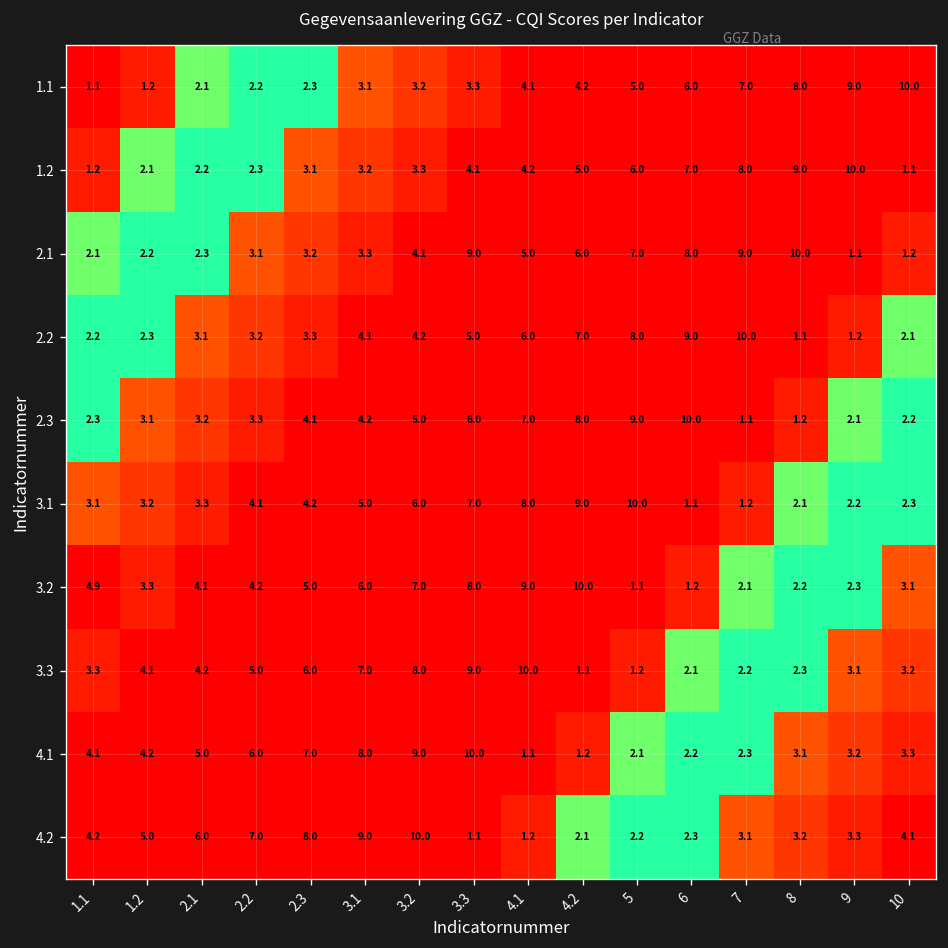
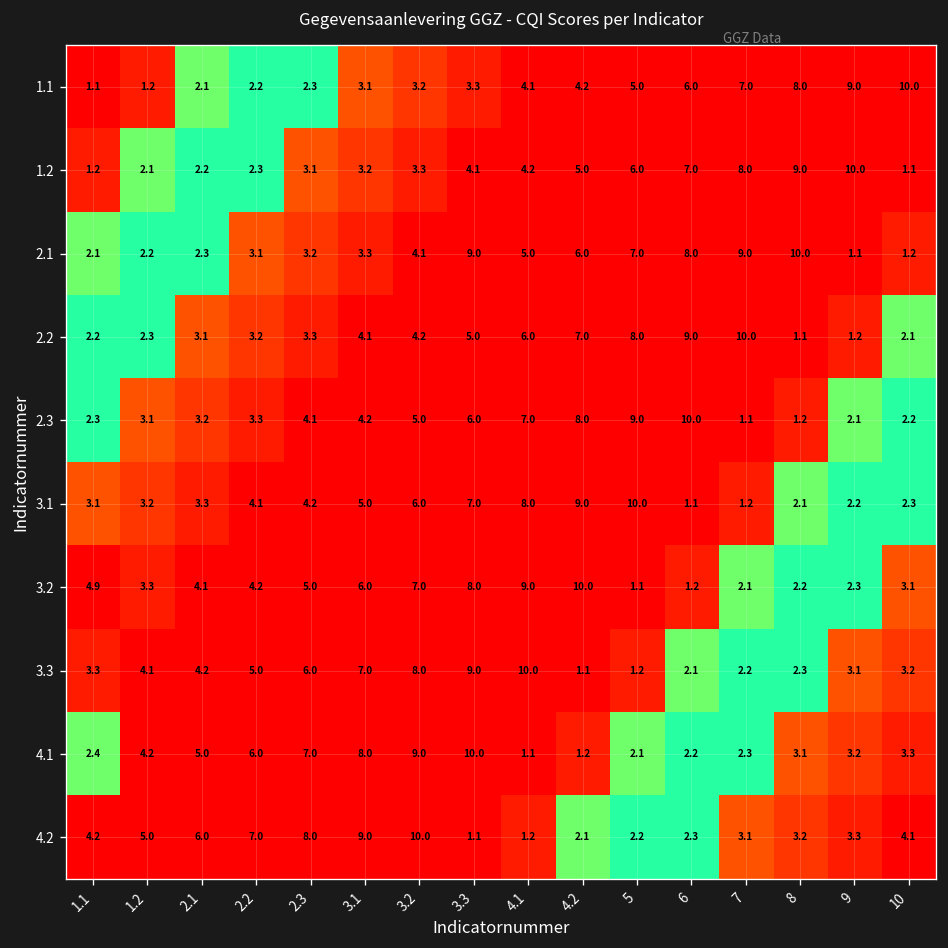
  {
    "1.1": {
      "1.1": 1.1,
      "1.2": 1.2,
      "2.1": 2.1,
      "2.2": 2.2,
      "2.3": 2.3,
      "3.1": 3.1,
      "3.2": 3.2,
      "3.3": 3.3,
      "4.1": 4.1,
      "4.2": 4.2,
      "5": 5.0,
      "6": 6.0,
      "7": 7.0,
      "8": 8.0,
      "9": 9.0,
      "10": 10.0
    },
    "1.2": {
      "1.1": 1.2,
      "1.2": 2.1,
      "2.1": 2.2,
      "2.2": 2.3,
      "2.3": 3.1,
      "3.1": 3.2,
      "3.2": 3.3,
      "3.3": 4.1,
      "4.1": 4.2,
      "4.2": 5.0,
      "5": 6.0,
      "6": 7.0,
      "7": 8.0,
      "8": 9.0,
      "9": 10.0,
      "10": 1.1
    },
    "2.1": {
      "1.1": 2.1,
      "1.2": 2.2,
      "2.1": 2.3,
      "2.2": 3.1,
      "2.3": 3.2,
      "3.1": 3.3,
      "3.2": 4.1,
      "3.3": 9.0,
      "4.1": 5.0,
      "4.2": 6.0,
      "5": 7.0,
      "6": 8.0,
      "7": 9.0,
      "8": 10.0,
      "9": 1.1,
      "10": 1.2
    },
    "2.2": {
      "1.1": 2.2,
      "1.2": 2.3,
      "2.1": 3.1,
      "2.2": 3.2,
      "2.3": 3.3,
      "3.1": 4.1,
      "3.2": 4.2,
      "3.3": 5.0,
      "4.1": 6.0,
      "4.2": 7.0,
      "5": 8.0,
      "6": 9.0,
      "7": 10.0,
      "8": 1.1,
      "9": 1.2,
      "10": 2.1
    },
    "2.3": {
      "1.1": 2.3,
      "1.2": 3.1,
      "2.1": 3.2,
      "2.2": 3.3,
      "2.3": 4.1,
      "3.1": 4.2,
      "3.2": 5.0,
      "3.3": 6.0,
      "4.1": 7.0,
      "4.2": 8.0,
      "5": 9.0,
      "6": 10.0,
      "7": 1.1,
      "8": 1.2,
      "9": 2.1,
      "10": 2.2
    },
    "3.1": {
      "1.1": 3.1,
      "1.2": 3.2,
      "2.1": 3.3,
      "2.2": 4.1,
      "2.3": 4.2,
      "3.1": 5.0,
      "3.2": 6.0,
      "3.3": 7.0,
      "4.1": 8.0,
      "4.2": 9.0,
      "5": 10.0,
      "6": 1.1,
      "7": 1.2,
      "8": 2.1,
      "9": 2.2,
      "10": 2.3
    },
    "3.2": {
      "1.1": 4.9,
      "1.2": 3.3,
      "2.1": 4.1,
      "2.2": 4.2,
      "2.3": 5.0,
      "3.1": 6.0,
      "3.2": 7.0,
      "3.3": 8.0,
      "4.1": 9.0,
      "4.2": 10.0,
      "5": 1.1,
      "6": 1.2,
      "7": 2.1,
      "8": 2.2,
      "9": 2.3,
      "10": 3.1
    },
    "3.3": {
      "1.1": 3.3,
      "1.2": 4.1,
      "2.1": 4.2,
      "2.2": 5.0,
      "2.3": 6.0,
      "3.1": 7.0,
      "3.2": 8.0,
      "3.3": 9.0,
      "4.1": 10.0,
      "4.2": 1.1,
      "5": 1.2,
      "6": 2.1,
      "7": 2.2,
      "8": 2.3,
      "9": 3.1,
      "10": 3.2
    },
    "4.1": {
-     "1.1": 4.1,
+     "1.1": 2.4,
      "1.2": 4.2,
      "2.1": 5.0,
      "2.2": 6.0,
      "2.3": 7.0,
      "3.1": 8.0,
      "3.2": 9.0,
      "3.3": 10.0,
      "4.1": 1.1,
      "4.2": 1.2,
      "5": 2.1,
      "6": 2.2,
      "7": 2.3,
      "8": 3.1,
      "9": 3.2,
      "10": 3.3
    },
    "4.2": {
      "1.1": 4.2,
      "1.2": 5.0,
      "2.1": 6.0,
      "2.2": 7.0,
      "2.3": 8.0,
      "3.1": 9.0,
      "3.2": 10.0,
      "3.3": 1.1,
      "4.1": 1.2,
      "4.2": 2.1,
      "5": 2.2,
      "6": 2.3,
      "7": 3.1,
      "8": 3.2,
      "9": 3.3,
      "10": 4.1
    }
  }
